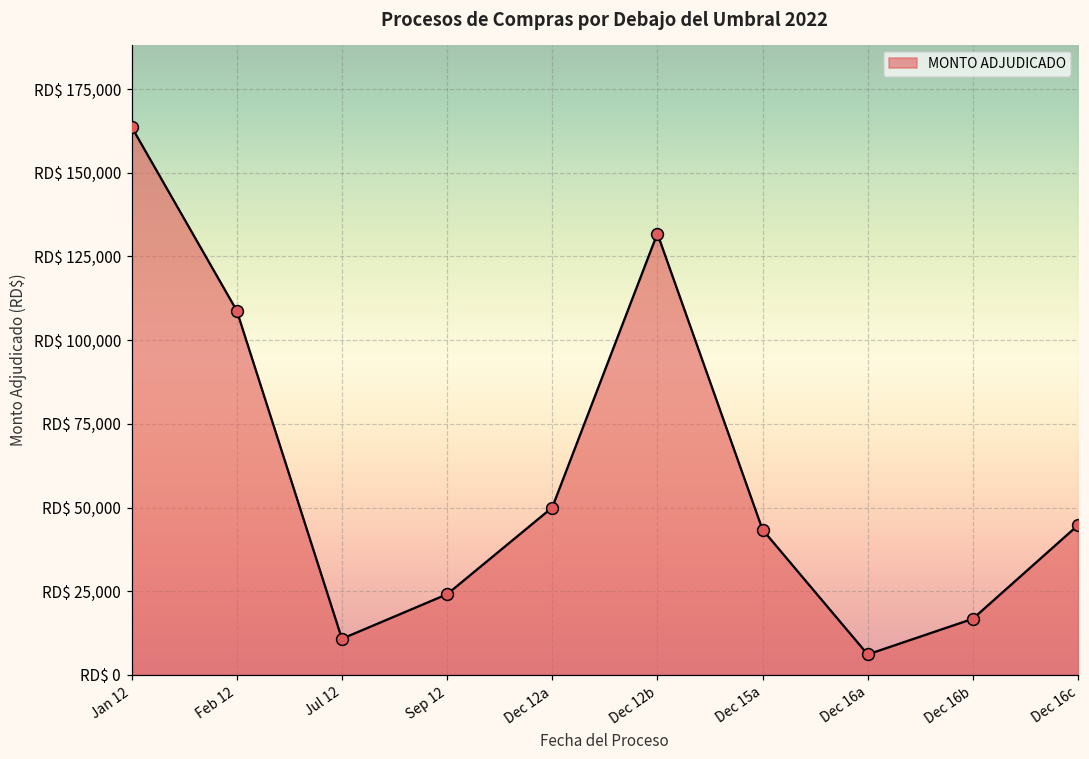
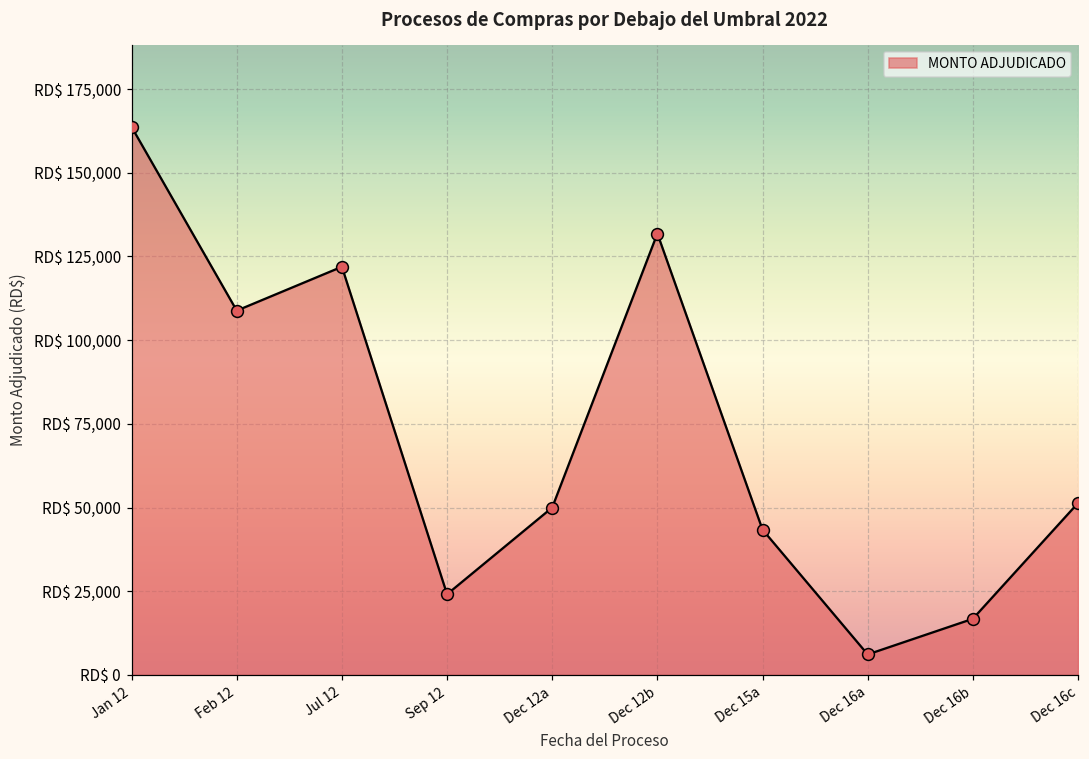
  {
    "Jan 12": "RD$ 164,000",
    "Feb 12": "RD$ 109,000",
-   "Jul 12": "RD$ 11,000",
+   "Jul 12": "RD$ 122,000",
    "Sep 12": "RD$ 24,000",
    "Dec 12a": "RD$ 50,000",
    "Dec 12b": "RD$ 132,000",
    "Dec 15a": "RD$ 43,000",
    "Dec 16a": "RD$ 6,000",
    "Dec 16b": "RD$ 17,000",
-   "Dec 16c": "RD$ 45,000"
+   "Dec 16c": "RD$ 51,000"
  }
